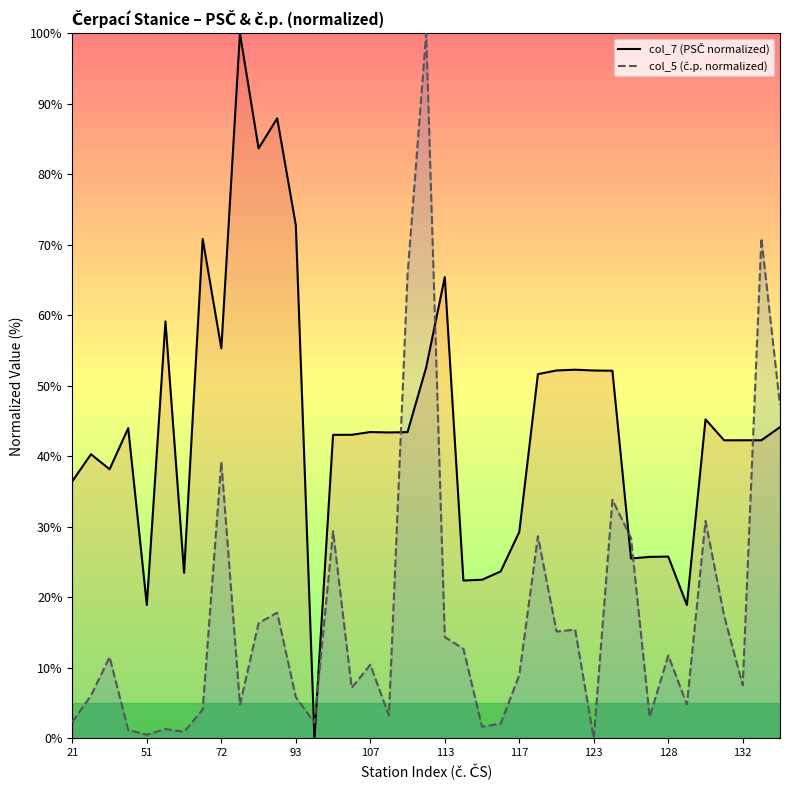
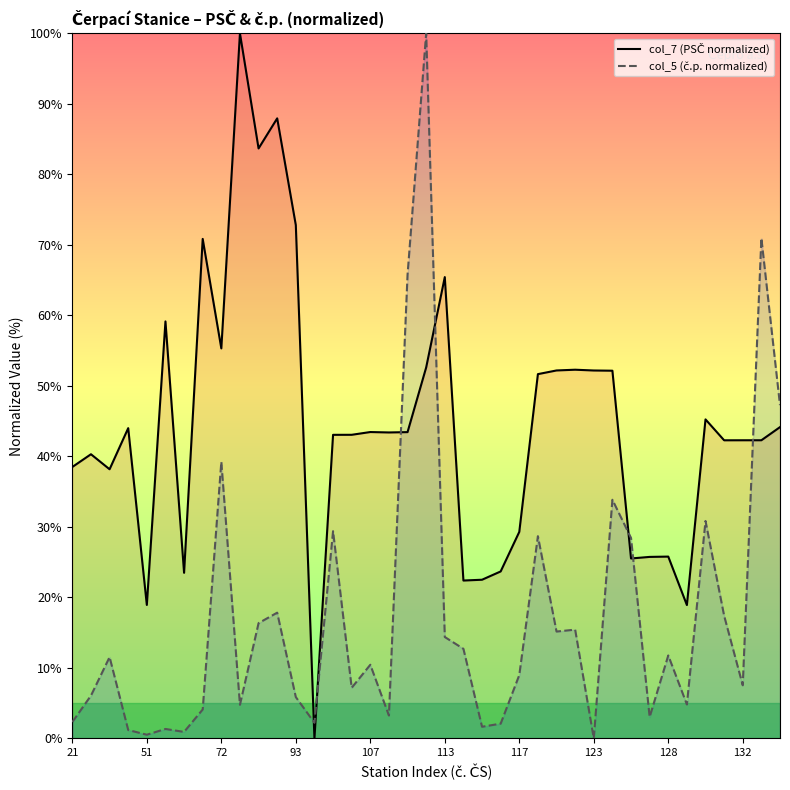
  {
    "col_7 (PSČ normalized)": {
-     "21": "36%",
+     "21": "38%",
      "51": "19%",
      "72": "55%",
      "93": "73%",
      "107": "43%",
      "113": "65%",
      "117": "29%",
      "123": "52%",
      "128": "26%",
      "132": "42%"
    },
    "col_5 (č.p. normalized)": {
      "72": "39%",
      "93": "6%",
      "107": "10%",
      "113": "14%",
      "117": "9%",
      "128": "12%",
      "132": "8%"
    }
  }
